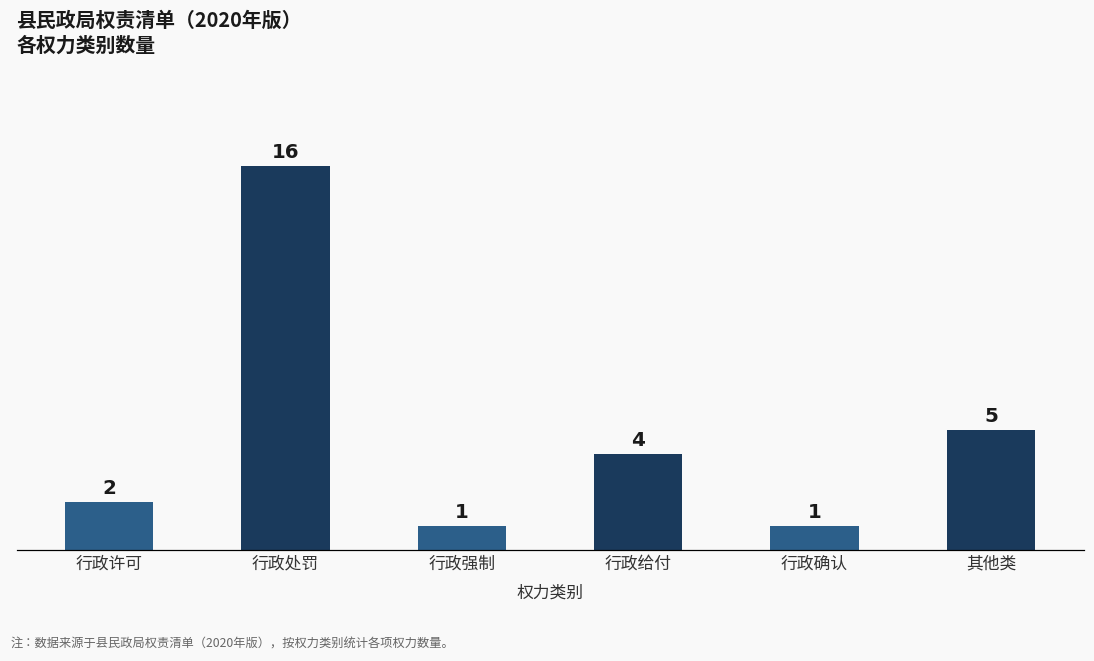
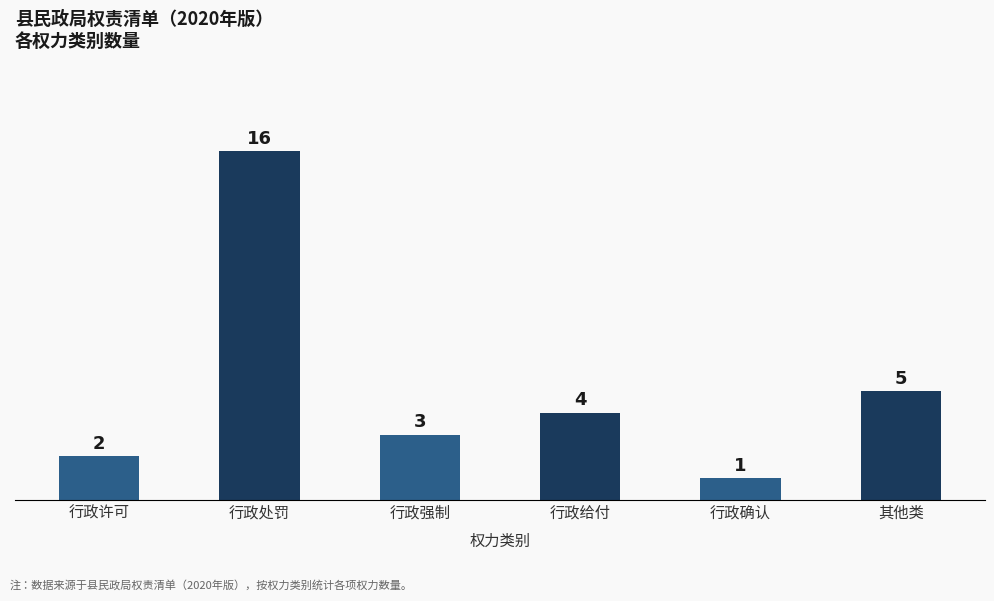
  {
    "行政许可": 2,
    "行政处罚": 16,
-   "行政强制": 1,
+   "行政强制": 3,
    "行政给付": 4,
    "行政确认": 1,
    "其他类": 5
  }
